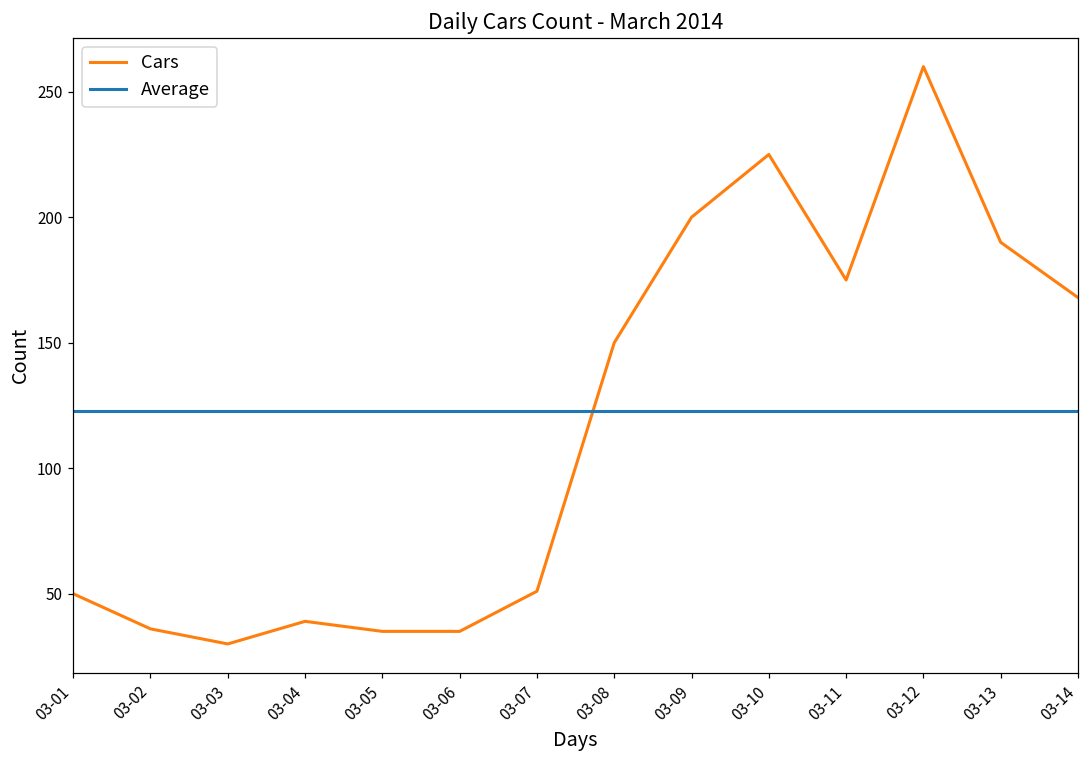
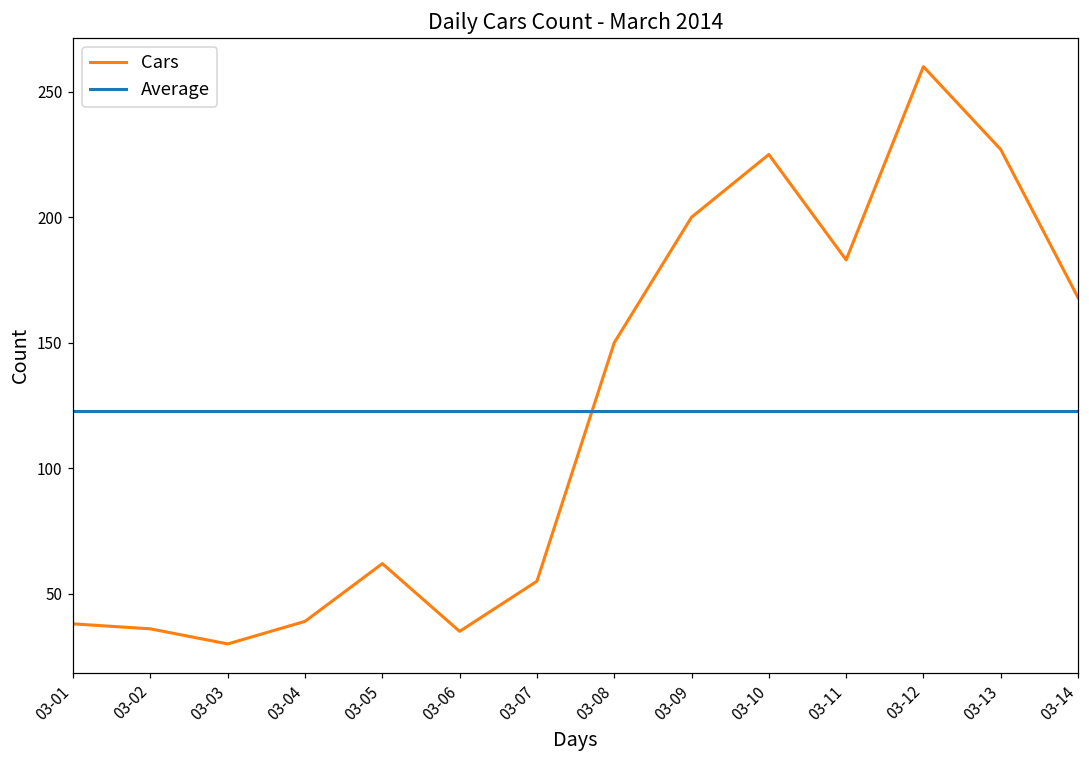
  {
    "Cars": {
-     "03-01": 50,
+     "03-01": 38,
      "03-02": 36,
      "03-03": 30,
      "03-04": 39,
-     "03-05": 35,
+     "03-05": 62,
      "03-06": 35,
-     "03-07": 51,
+     "03-07": 55,
      "03-08": 150,
      "03-09": 200,
      "03-10": 225,
-     "03-11": 175,
+     "03-11": 183,
      "03-12": 260,
-     "03-13": 190,
+     "03-13": 227,
      "03-14": 168
    },
    "Average": {
      "03-01": 123,
      "03-02": 123,
      "03-03": 123,
      "03-04": 123,
      "03-05": 123,
      "03-06": 123,
      "03-07": 123,
      "03-08": 123,
      "03-09": 123,
      "03-10": 123,
      "03-11": 123,
      "03-12": 123,
      "03-13": 123,
      "03-14": 123
    }
  }
